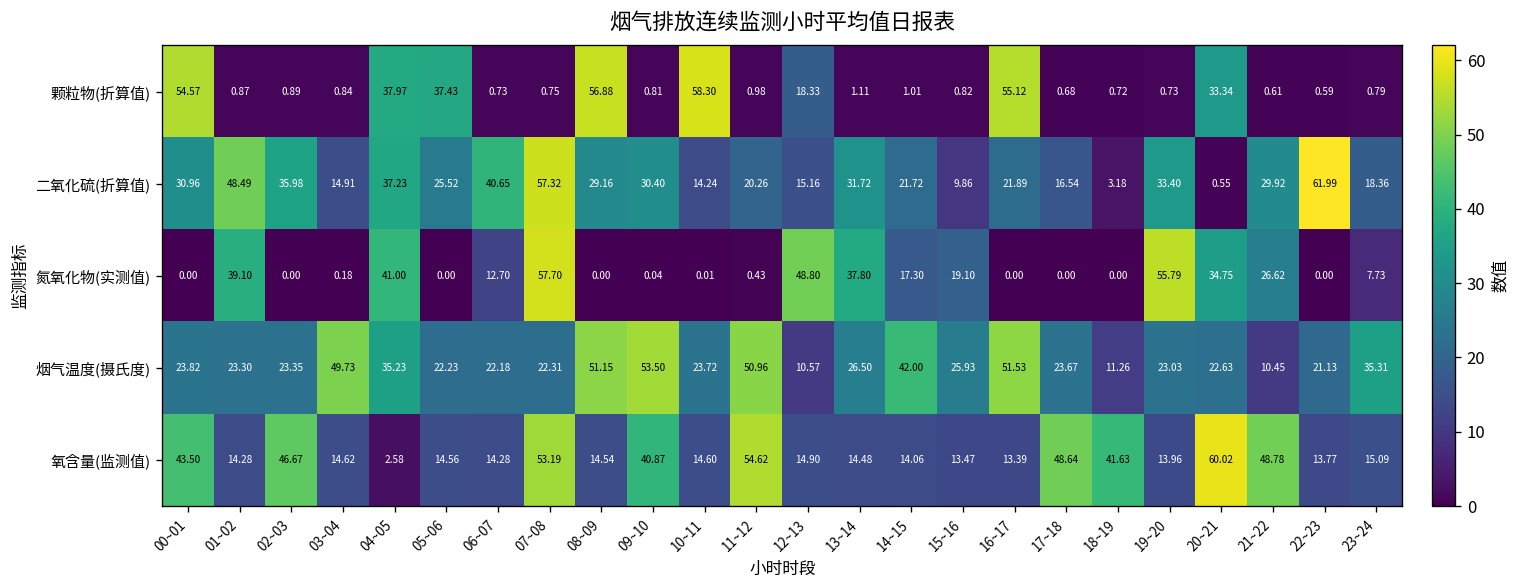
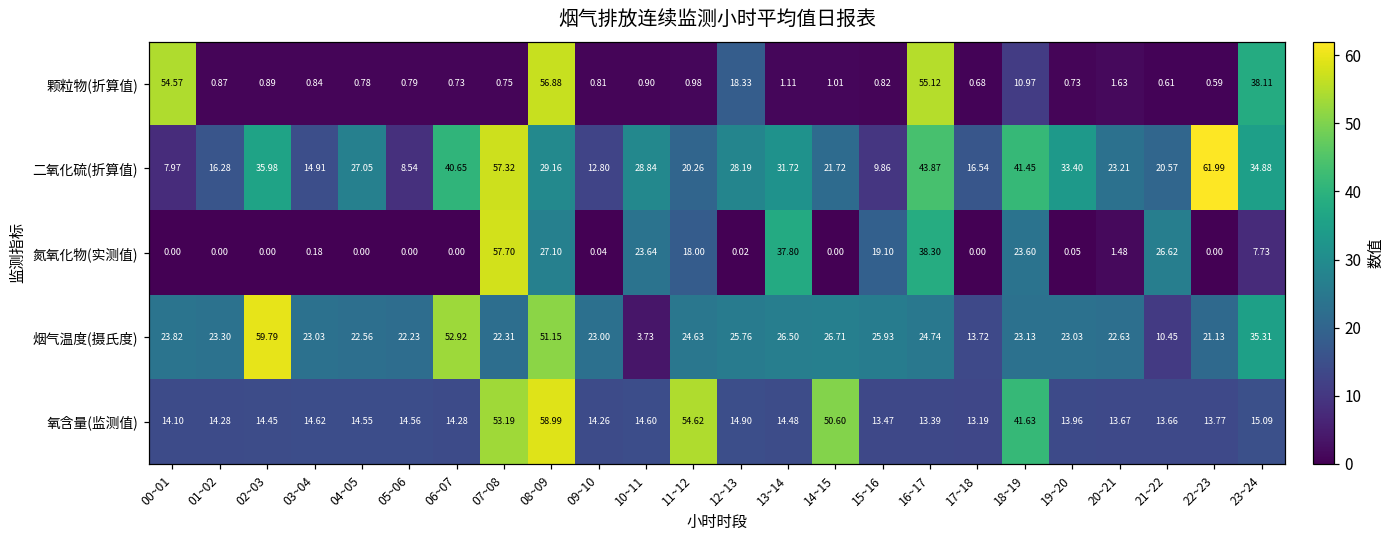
  {
    "颗粒物(折算值)": {
      "00~01": 54.57,
      "01~02": 0.87,
      "02~03": 0.89,
      "03~04": 0.84,
-     "04~05": 37.97,
-     "05~06": 37.43,
+     "04~05": 0.78,
+     "05~06": 0.79,
      "06~07": 0.73,
      "07~08": 0.75,
      "08~09": 56.88,
      "09~10": 0.81,
-     "10~11": 58.30,
+     "10~11": 0.90,
      "11~12": 0.98,
      "12~13": 18.33,
      "13~14": 1.11,
      "14~15": 1.01,
      "15~16": 0.82,
      "16~17": 55.12,
      "17~18": 0.68,
-     "18~19": 0.72,
+     "18~19": 10.97,
      "19~20": 0.73,
-     "20~21": 33.34,
+     "20~21": 1.63,
      "21~22": 0.61,
      "22~23": 0.59,
-     "23~24": 0.79
+     "23~24": 38.11
    },
    "二氧化硫(折算值)": {
-     "00~01": 30.96,
-     "01~02": 48.49,
+     "00~01": 7.97,
+     "01~02": 16.28,
      "02~03": 35.98,
      "03~04": 14.91,
-     "04~05": 37.23,
-     "05~06": 25.52,
+     "04~05": 27.05,
+     "05~06": 8.54,
      "06~07": 40.65,
      "07~08": 57.32,
      "08~09": 29.16,
-     "09~10": 30.40,
-     "10~11": 14.24,
+     "09~10": 12.80,
+     "10~11": 28.84,
      "11~12": 20.26,
-     "12~13": 15.16,
+     "12~13": 28.19,
      "13~14": 31.72,
      "14~15": 21.72,
      "15~16": 9.86,
-     "16~17": 21.89,
+     "16~17": 43.87,
      "17~18": 16.54,
-     "18~19": 3.18,
+     "18~19": 41.45,
      "19~20": 33.40,
-     "20~21": 0.55,
-     "21~22": 29.92,
+     "20~21": 23.21,
+     "21~22": 20.57,
      "22~23": 61.99,
-     "23~24": 18.36
+     "23~24": 34.88
    },
    "氮氧化物(实测值)": {
      "00~01": 0.00,
-     "01~02": 39.10,
+     "01~02": 0.00,
      "02~03": 0.00,
      "03~04": 0.18,
-     "04~05": 41.00,
+     "04~05": 0.00,
      "05~06": 0.00,
-     "06~07": 12.70,
+     "06~07": 0.00,
      "07~08": 57.70,
-     "08~09": 0.00,
+     "08~09": 27.10,
      "09~10": 0.04,
-     "10~11": 0.01,
-     "11~12": 0.43,
-     "12~13": 48.80,
+     "10~11": 23.64,
+     "11~12": 18.00,
+     "12~13": 0.02,
      "13~14": 37.80,
-     "14~15": 17.30,
+     "14~15": 0.00,
      "15~16": 19.10,
-     "16~17": 0.00,
+     "16~17": 38.30,
      "17~18": 0.00,
-     "18~19": 0.00,
-     "19~20": 55.79,
-     "20~21": 34.75,
+     "18~19": 23.60,
+     "19~20": 0.05,
+     "20~21": 1.48,
      "21~22": 26.62,
      "22~23": 0.00,
      "23~24": 7.73
    },
    "烟气温度(摄氏度)": {
      "00~01": 23.82,
      "01~02": 23.30,
-     "02~03": 23.35,
-     "03~04": 49.73,
-     "04~05": 35.23,
+     "02~03": 59.79,
+     "03~04": 23.03,
+     "04~05": 22.56,
      "05~06": 22.23,
-     "06~07": 22.18,
+     "06~07": 52.92,
      "07~08": 22.31,
      "08~09": 51.15,
-     "09~10": 53.50,
-     "10~11": 23.72,
-     "11~12": 50.96,
-     "12~13": 10.57,
+     "09~10": 23.00,
+     "10~11": 3.73,
+     "11~12": 24.63,
+     "12~13": 25.76,
      "13~14": 26.50,
-     "14~15": 42.00,
+     "14~15": 26.71,
      "15~16": 25.93,
-     "16~17": 51.53,
-     "17~18": 23.67,
-     "18~19": 11.26,
+     "16~17": 24.74,
+     "17~18": 13.72,
+     "18~19": 23.13,
      "19~20": 23.03,
      "20~21": 22.63,
      "21~22": 10.45,
      "22~23": 21.13,
      "23~24": 35.31
    },
    "氧含量(监测值)": {
-     "00~01": 43.50,
+     "00~01": 14.10,
      "01~02": 14.28,
-     "02~03": 46.67,
+     "02~03": 14.45,
      "03~04": 14.62,
-     "04~05": 2.58,
+     "04~05": 14.55,
      "05~06": 14.56,
      "06~07": 14.28,
      "07~08": 53.19,
-     "08~09": 14.54,
-     "09~10": 40.87,
+     "08~09": 58.99,
+     "09~10": 14.26,
      "10~11": 14.60,
      "11~12": 54.62,
      "12~13": 14.90,
      "13~14": 14.48,
-     "14~15": 14.06,
+     "14~15": 50.60,
      "15~16": 13.47,
      "16~17": 13.39,
-     "17~18": 48.64,
+     "17~18": 13.19,
      "18~19": 41.63,
      "19~20": 13.96,
-     "20~21": 60.02,
-     "21~22": 48.78,
+     "20~21": 13.67,
+     "21~22": 13.66,
      "22~23": 13.77,
      "23~24": 15.09
    }
  }
